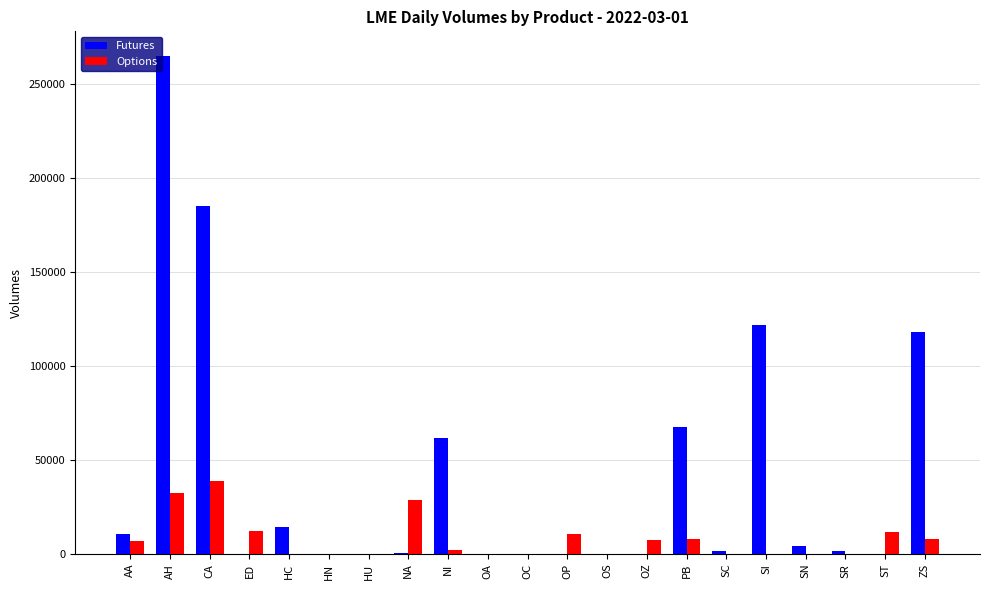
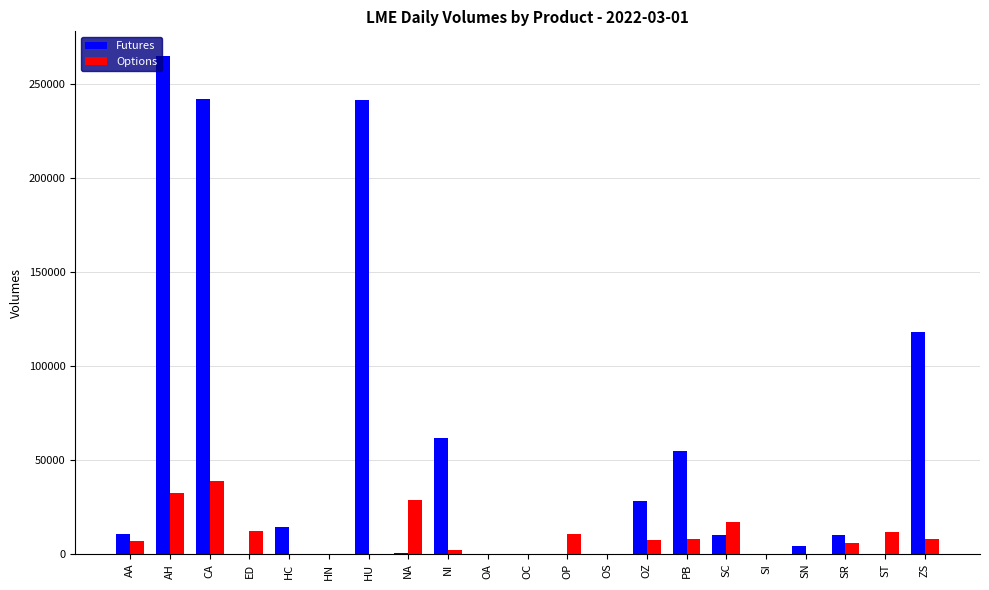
  {
    "Futures": {
      "AA": 11000,
      "AH": 265000,
-     "CA": 185000,
+     "CA": 242000,
      "HC": 14000,
-     "HU": 0,
+     "HU": 242000,
      "NI": 62000,
-     "OZ": 0,
-     "PB": 68000,
-     "SC": 2000,
-     "SI": 122000,
+     "OZ": 28000,
+     "PB": 55000,
+     "SC": 10000,
+     "SI": 0,
      "SN": 4000,
-     "SR": 1000,
+     "SR": 10000,
      "ZS": 118000
    },
    "Options": {
      "AA": 7000,
      "AH": 32000,
      "CA": 39000,
      "ED": 12000,
      "HC": 0,
      "HN": 0,
      "HU": 0,
      "NA": 29000,
      "NI": 2000,
      "OA": 0,
      "OC": 0,
      "OP": 10000,
      "OS": 0,
      "OZ": 8000,
      "PB": 8000,
-     "SC": 0,
+     "SC": 17000,
      "SI": 0,
      "SN": 0,
-     "SR": 0,
+     "SR": 6000,
      "ST": 12000,
      "ZS": 8000
    }
  }
